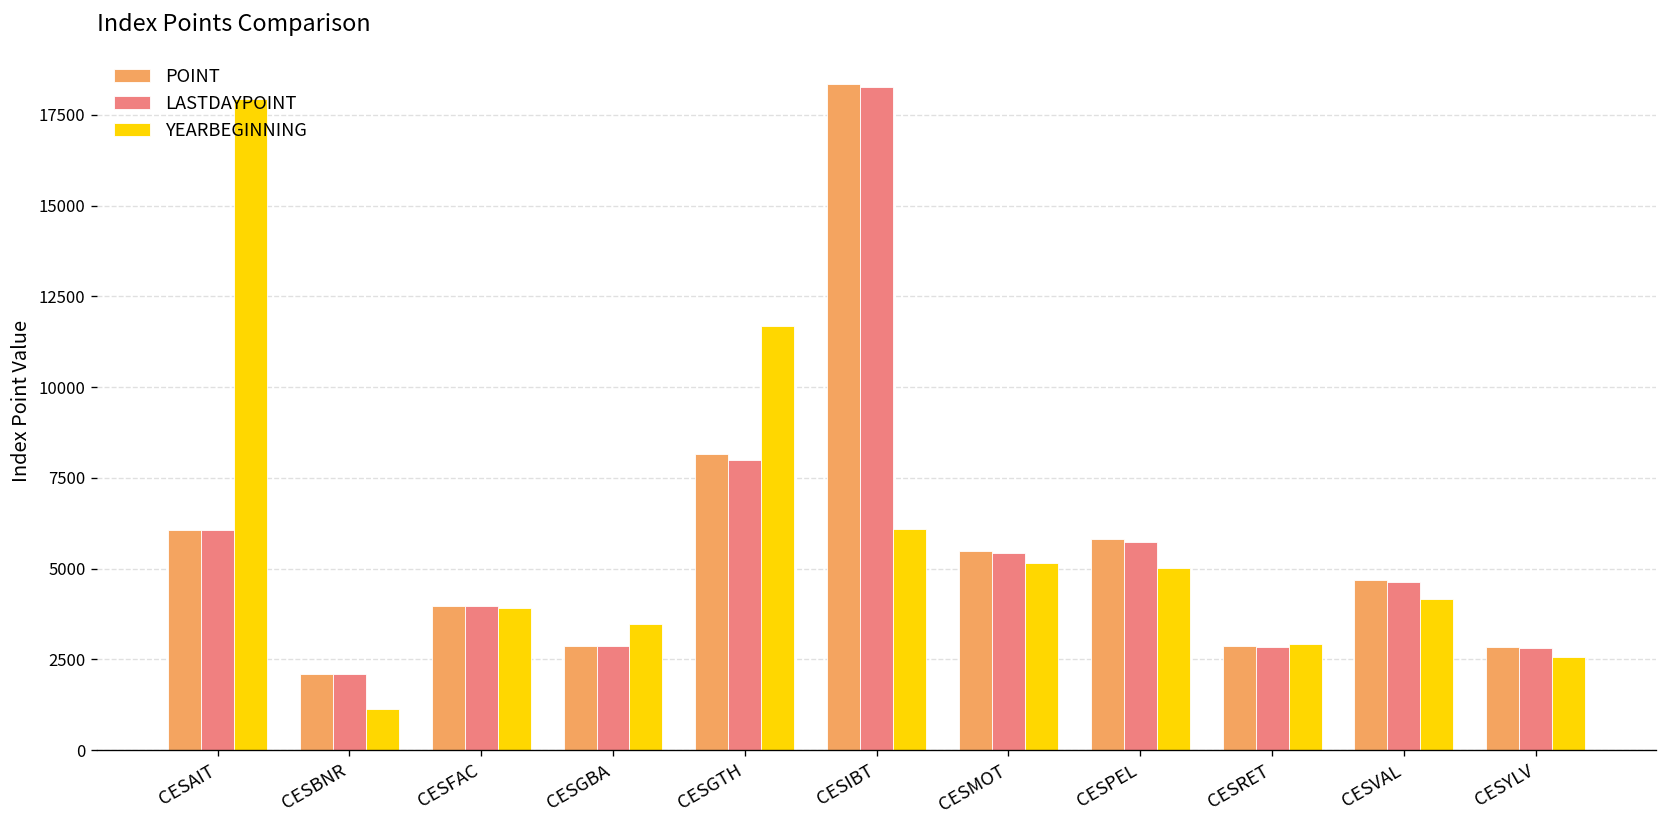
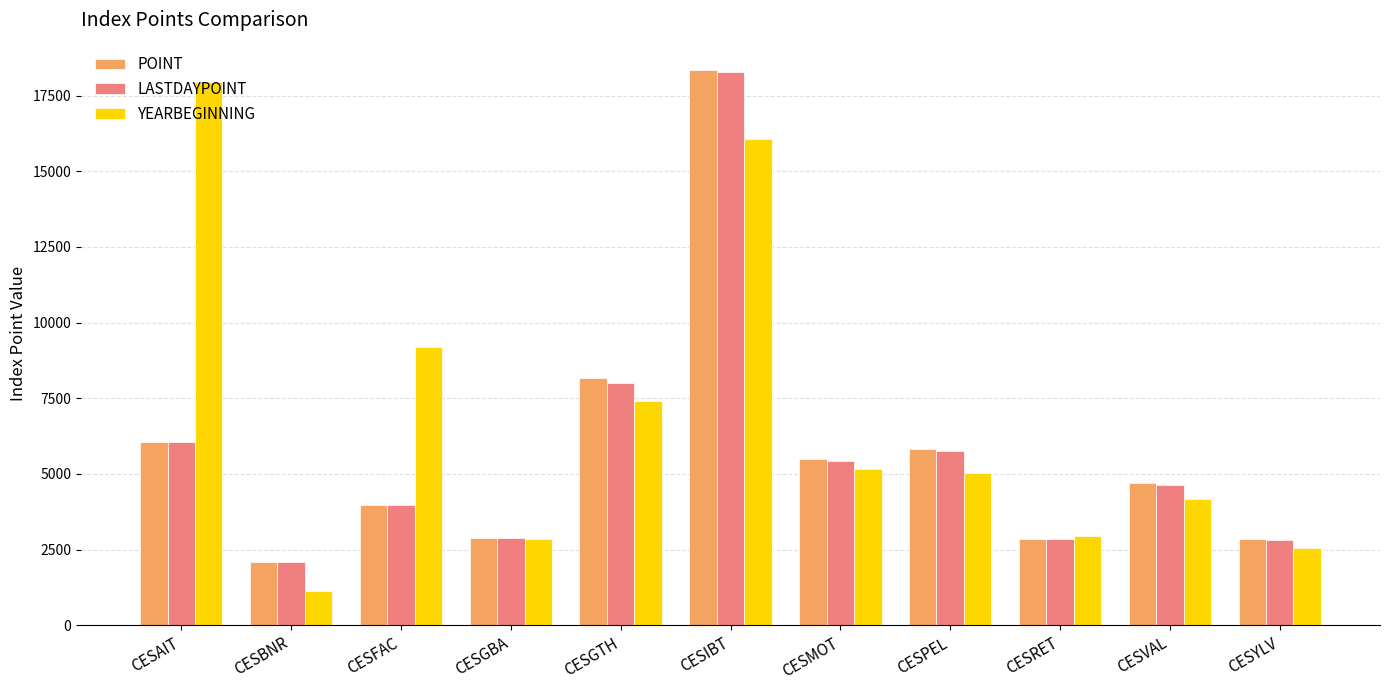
  {
    "YEARBEGINNING": {
      "CESAIT": 17900,
      "CESBNR": 1100,
-     "CESFAC": 3900,
-     "CESGBA": 3500,
-     "CESGTH": 11700,
-     "CESIBT": 6100,
+     "CESFAC": 9200,
+     "CESGBA": 2900,
+     "CESGTH": 7400,
+     "CESIBT": 16100,
      "CESMOT": 5100,
      "CESPEL": 5000,
      "CESRET": 2900,
      "CESVAL": 4200,
      "CESYLV": 2600
    }
  }
